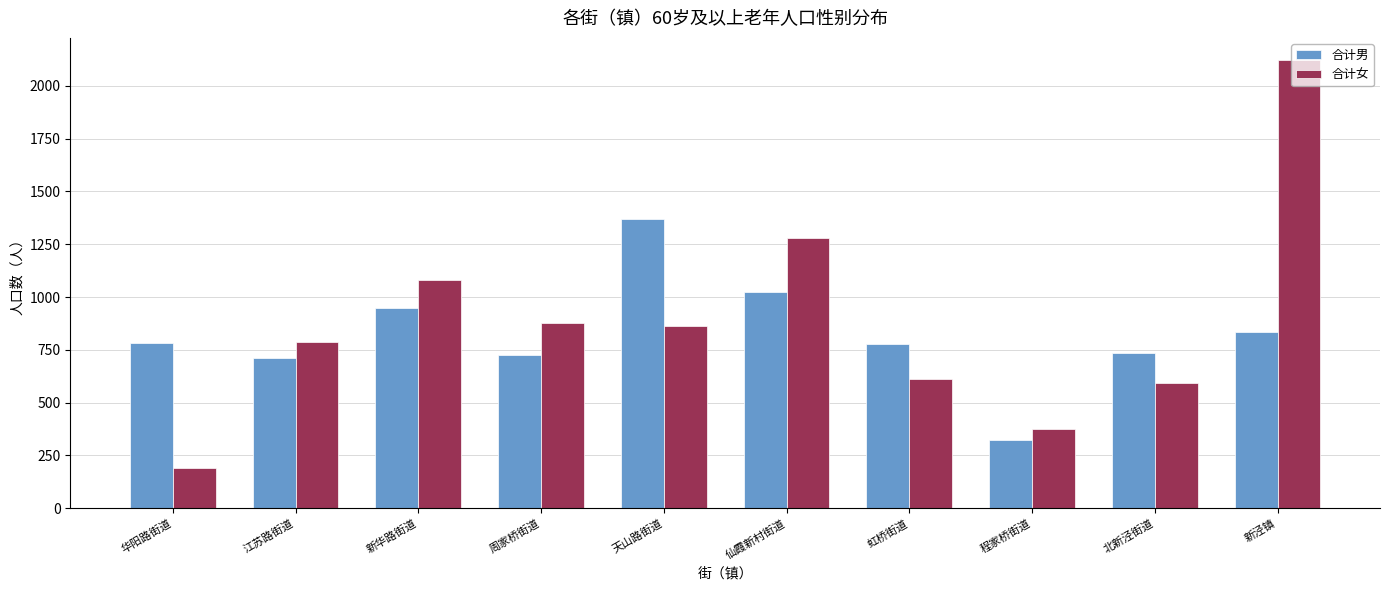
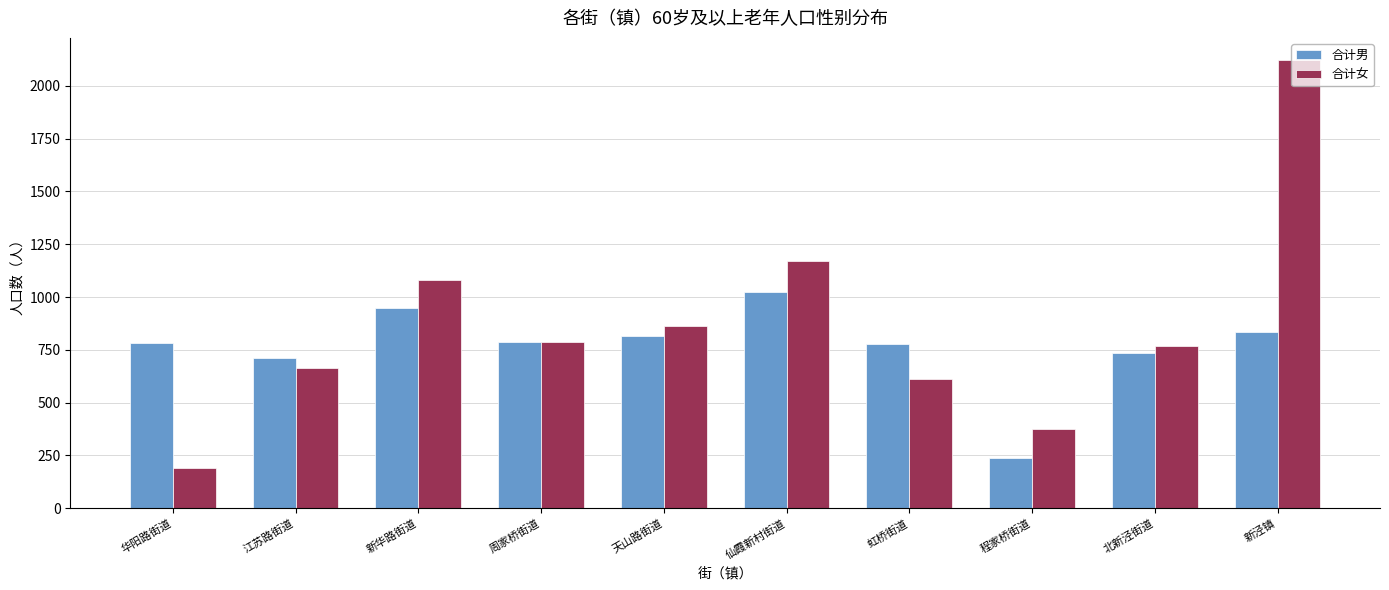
  {
    "合计男": {
      "华阳路街道": 780,
      "江苏路街道": 710,
      "新华路街道": 950,
-     "周家桥街道": 730,
-     "天山路街道": 1370,
+     "周家桥街道": 790,
+     "天山路街道": 810,
      "仙霞新村街道": 1030,
      "虹桥街道": 780,
-     "程家桥街道": 320,
+     "程家桥街道": 240,
      "北新泾街道": 730,
      "新泾镇": 840
    },
    "合计女": {
      "华阳路街道": 190,
-     "江苏路街道": 790,
+     "江苏路街道": 660,
      "新华路街道": 1080,
-     "周家桥街道": 880,
+     "周家桥街道": 790,
      "天山路街道": 870,
-     "仙霞新村街道": 1280,
+     "仙霞新村街道": 1170,
      "虹桥街道": 610,
      "程家桥街道": 380,
-     "北新泾街道": 590
+     "北新泾街道": 770
    }
  }
